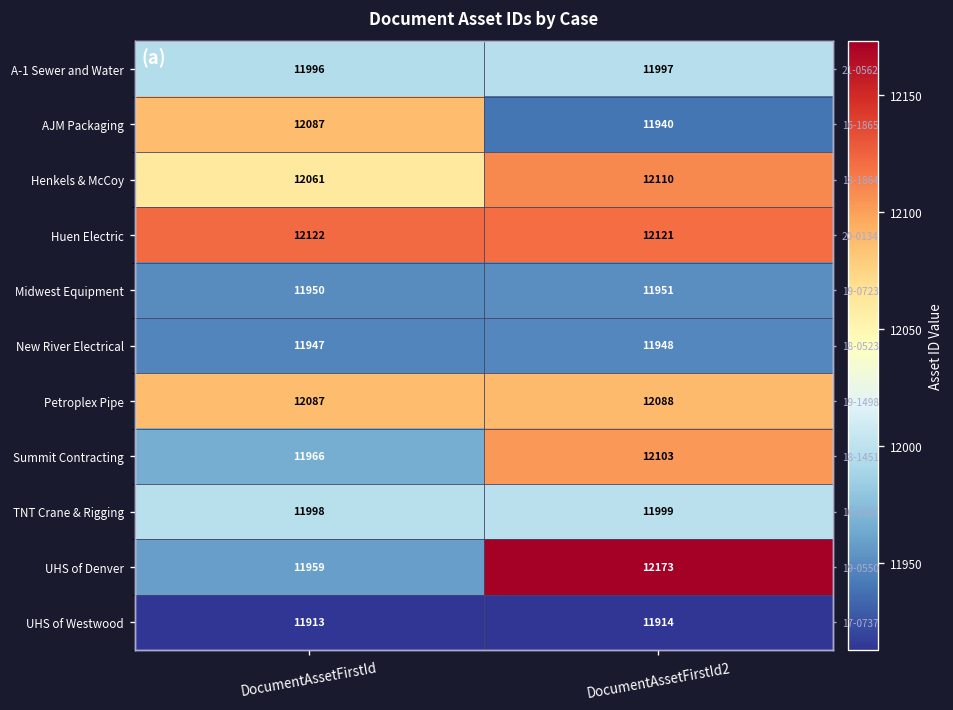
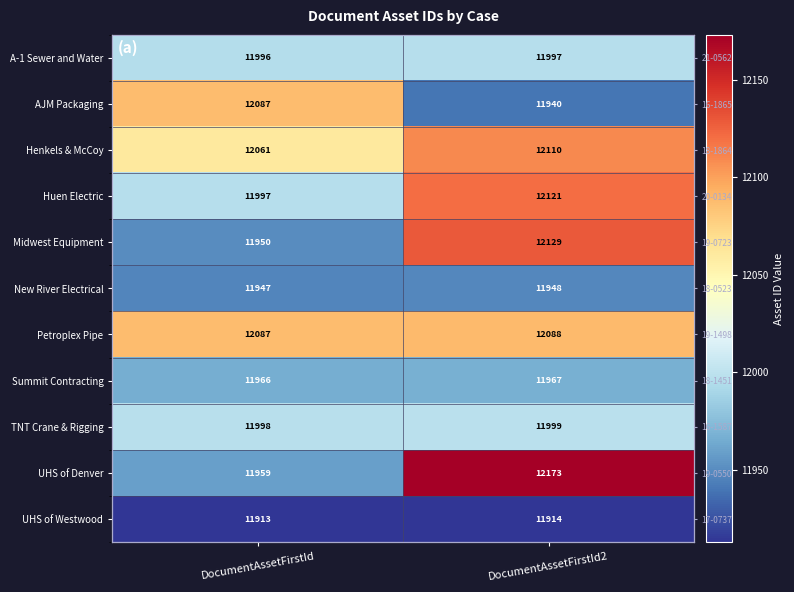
  {
    "A-1 Sewer and Water": {
      "DocumentAssetFirstId2": 11997
    },
    "AJM Packaging": {
      "DocumentAssetFirstId": 12087,
      "DocumentAssetFirstId2": 11940
    },
    "Henkels & McCoy": {
      "DocumentAssetFirstId": 12061,
      "DocumentAssetFirstId2": 12110
    },
    "Huen Electric": {
-     "DocumentAssetFirstId": 12122,
+     "DocumentAssetFirstId": 11997,
      "DocumentAssetFirstId2": 12121
    },
    "Midwest Equipment": {
      "DocumentAssetFirstId": 11950,
-     "DocumentAssetFirstId2": 11951
+     "DocumentAssetFirstId2": 12129
    },
    "New River Electrical": {
      "DocumentAssetFirstId": 11947,
      "DocumentAssetFirstId2": 11948
    },
    "Petroplex Pipe": {
      "DocumentAssetFirstId": 12087,
      "DocumentAssetFirstId2": 12088
    },
    "Summit Contracting": {
      "DocumentAssetFirstId": 11966,
-     "DocumentAssetFirstId2": 12103
+     "DocumentAssetFirstId2": 11967
    },
    "TNT Crane & Rigging": {
      "DocumentAssetFirstId": 11998,
      "DocumentAssetFirstId2": 11999
    },
    "UHS of Denver": {
      "DocumentAssetFirstId": 11959,
      "DocumentAssetFirstId2": 12173
    },
    "UHS of Westwood": {
      "DocumentAssetFirstId": 11913,
      "DocumentAssetFirstId2": 11914
    }
  }
